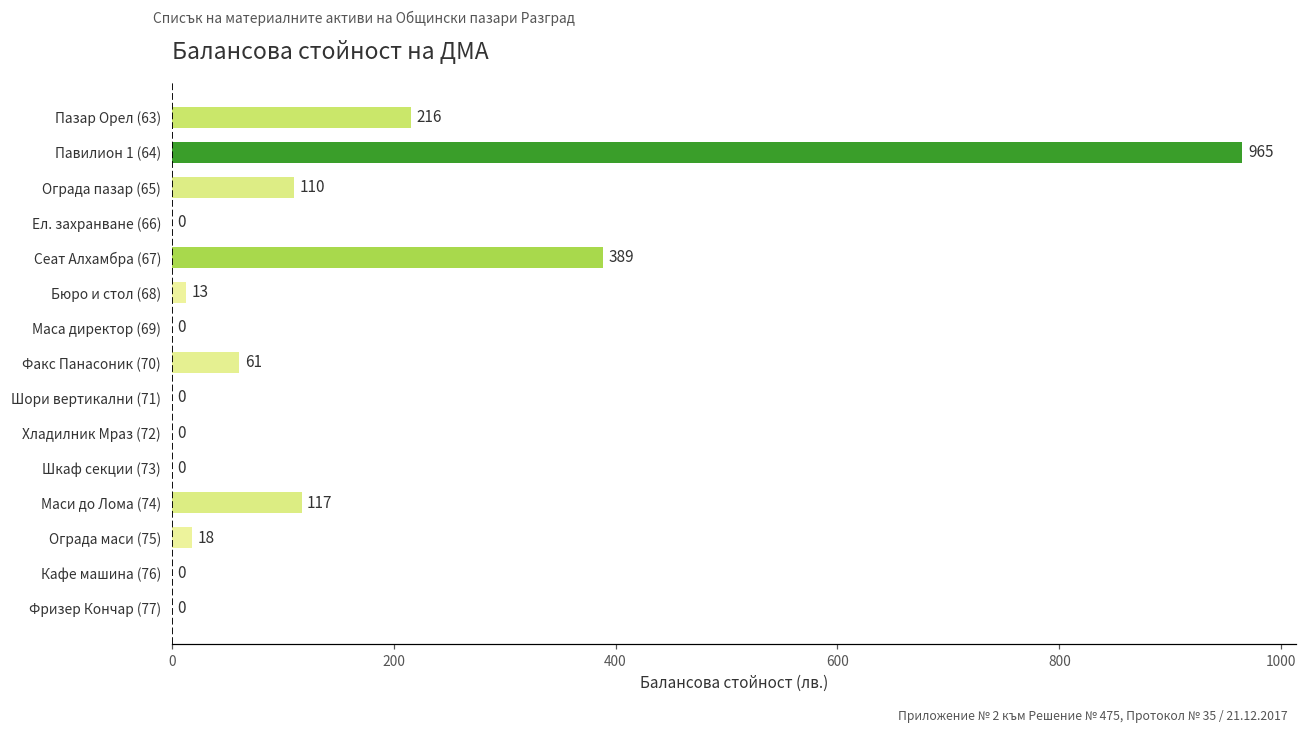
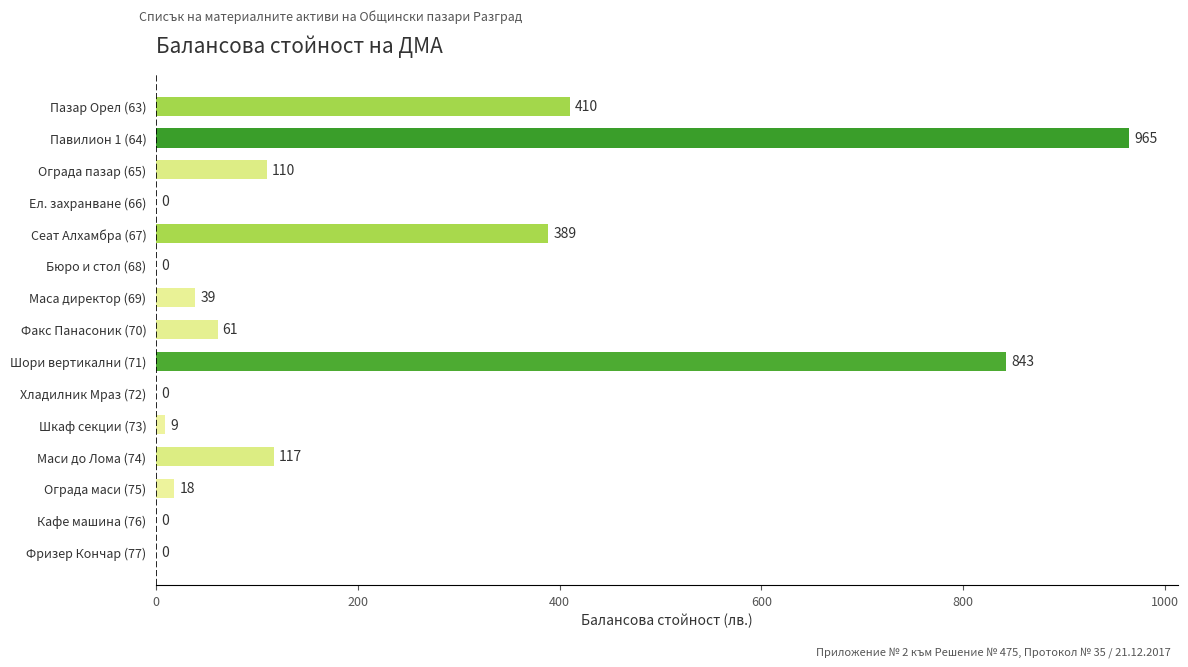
  {
-   "Пазар Орел (63)": 216,
+   "Пазар Орел (63)": 410,
    "Павилион 1 (64)": 965,
    "Ограда пазар (65)": 110,
    "Ел. захранване (66)": 0,
    "Сеат Алхамбра (67)": 389,
-   "Бюро и стол (68)": 13,
-   "Маса директор (69)": 0,
+   "Бюро и стол (68)": 0,
+   "Маса директор (69)": 39,
    "Факс Панасоник (70)": 61,
-   "Шори вертикални (71)": 0,
+   "Шори вертикални (71)": 843,
    "Хладилник Мраз (72)": 0,
-   "Шкаф секции (73)": 0,
+   "Шкаф секции (73)": 9,
    "Маси до Лома (74)": 117,
    "Ограда маси (75)": 18,
    "Кафе машина (76)": 0,
    "Фризер Кончар (77)": 0
  }
